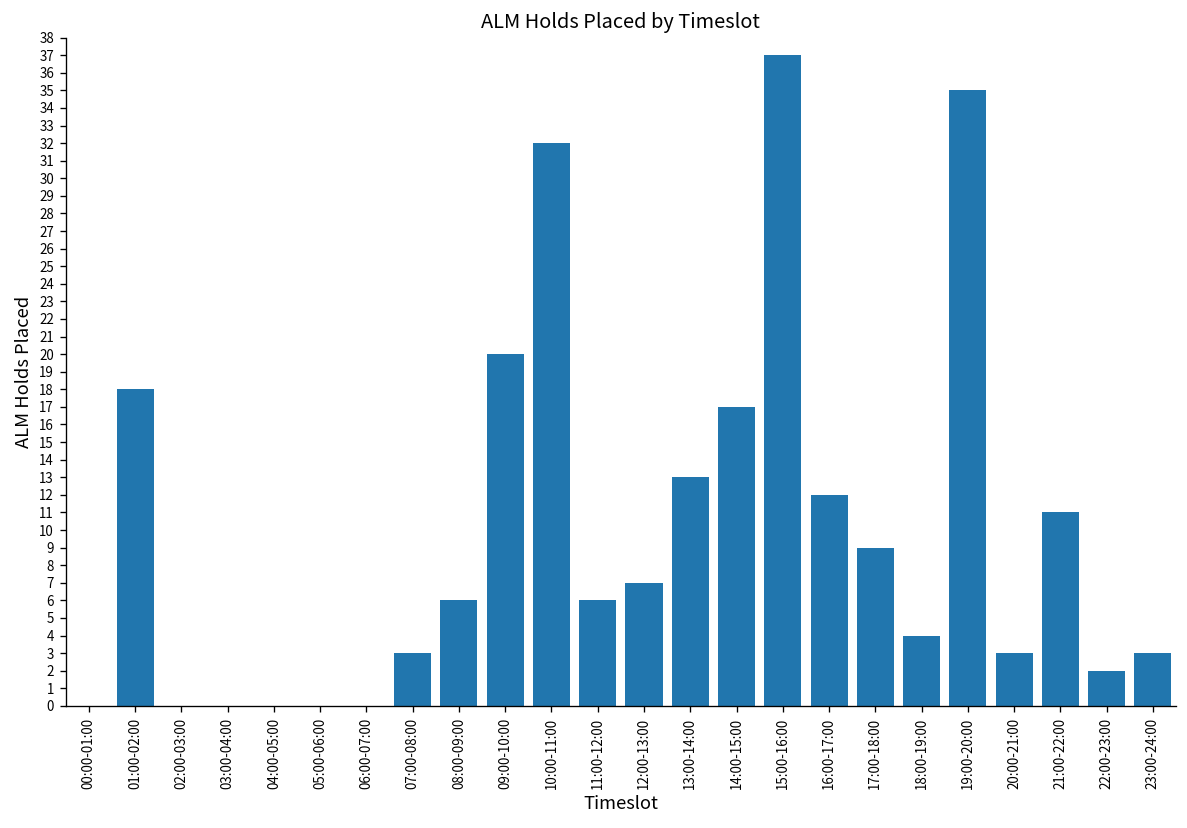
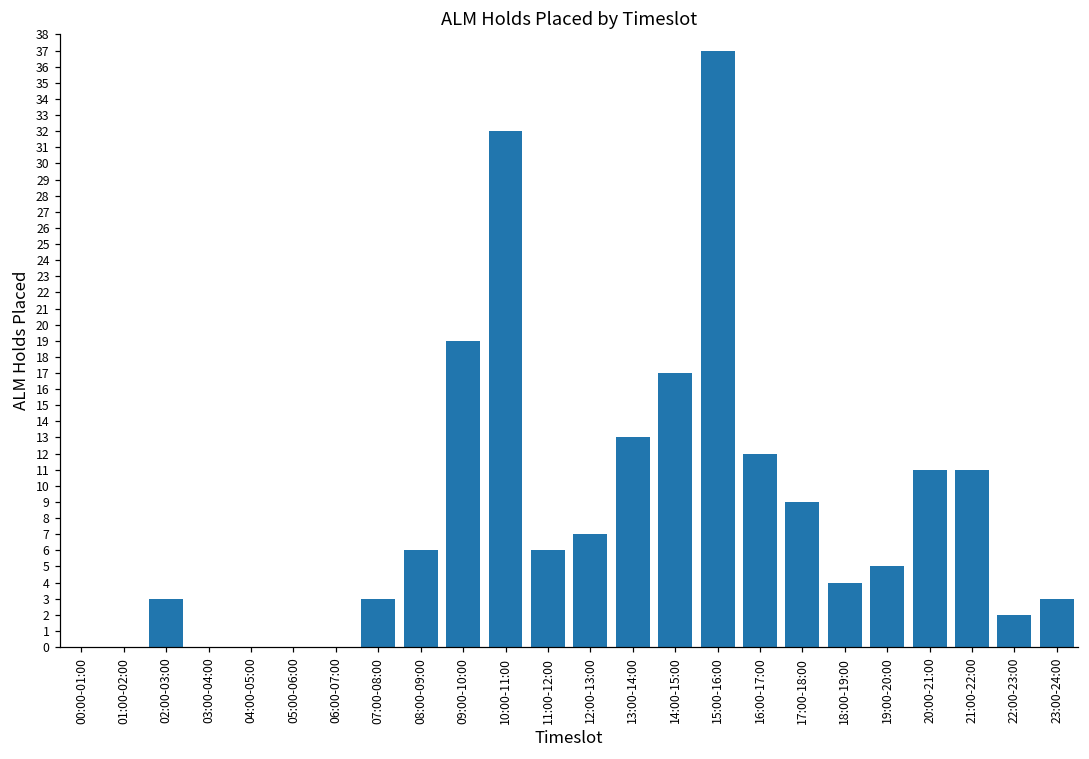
  {
    "00:00-01:00": 0,
-   "01:00-02:00": 18,
-   "02:00-03:00": 0,
+   "01:00-02:00": 0,
+   "02:00-03:00": 3,
    "03:00-04:00": 0,
    "04:00-05:00": 0,
    "05:00-06:00": 0,
    "06:00-07:00": 0,
    "07:00-08:00": 3,
    "08:00-09:00": 6,
-   "09:00-10:00": 20,
+   "09:00-10:00": 19,
    "10:00-11:00": 32,
    "11:00-12:00": 6,
    "12:00-13:00": 7,
    "13:00-14:00": 13,
    "14:00-15:00": 17,
    "15:00-16:00": 37,
    "16:00-17:00": 12,
    "17:00-18:00": 9,
    "18:00-19:00": 4,
-   "19:00-20:00": 35,
-   "20:00-21:00": 3,
+   "19:00-20:00": 5,
+   "20:00-21:00": 11,
    "21:00-22:00": 11,
    "22:00-23:00": 2,
    "23:00-24:00": 3
  }
